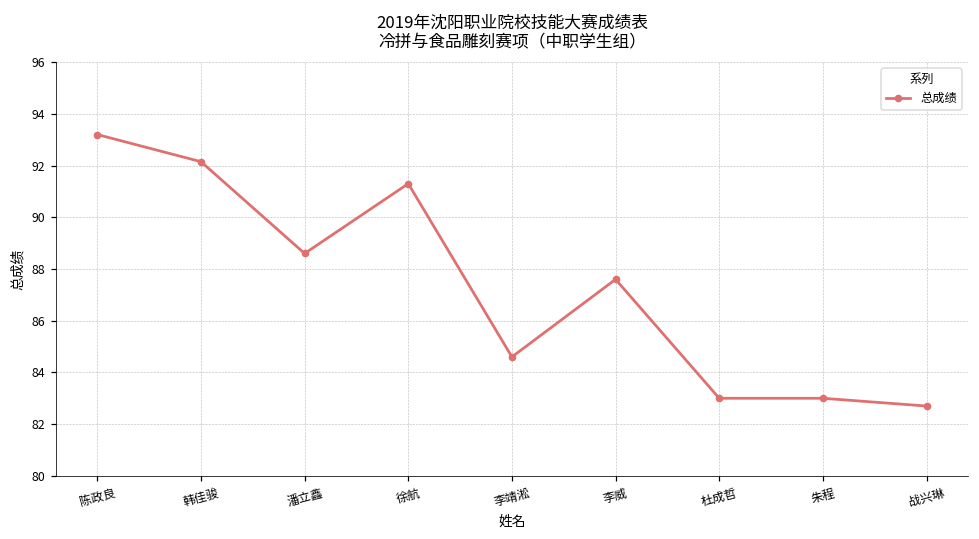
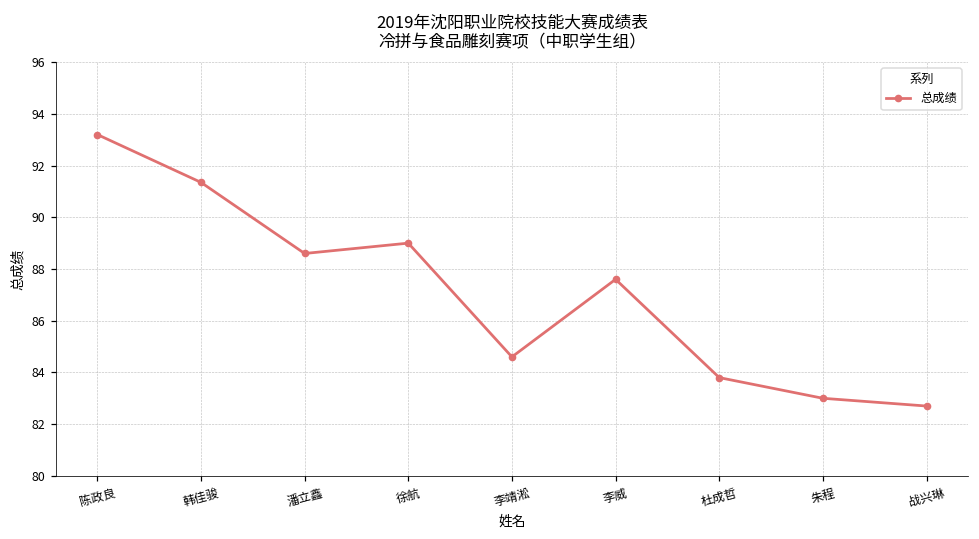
  {
    "陈政良": 93.2,
-   "韩佳骏": 92.2,
+   "韩佳骏": 91.4,
    "潘立鑫": 88.6,
-   "徐航": 91.3,
+   "徐航": 89.0,
    "李靖淞": 84.6,
    "李威": 87.6,
-   "杜成哲": 83.0,
+   "杜成哲": 83.8,
    "朱程": 83.0,
    "战兴琳": 82.7
  }
